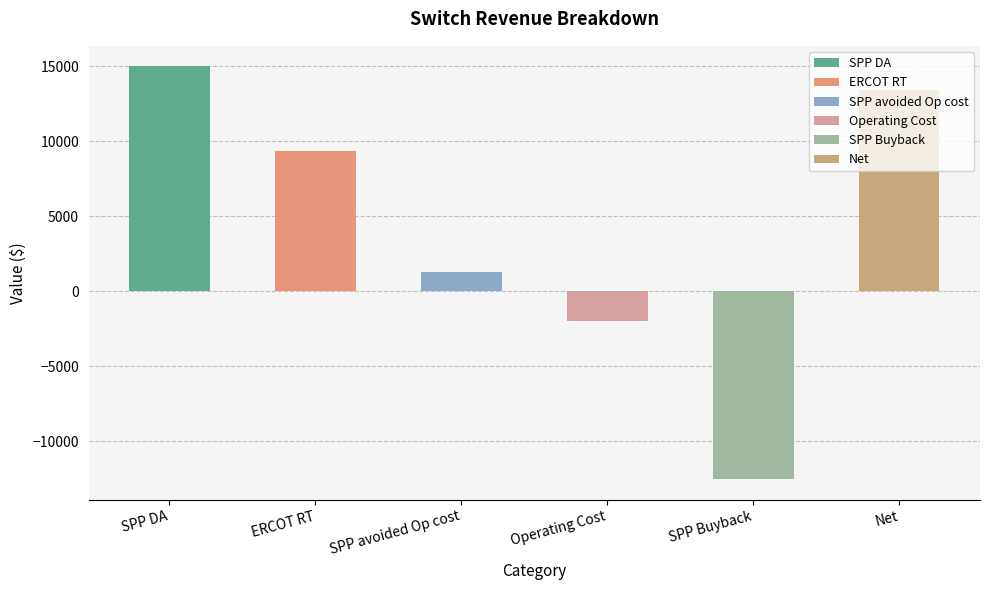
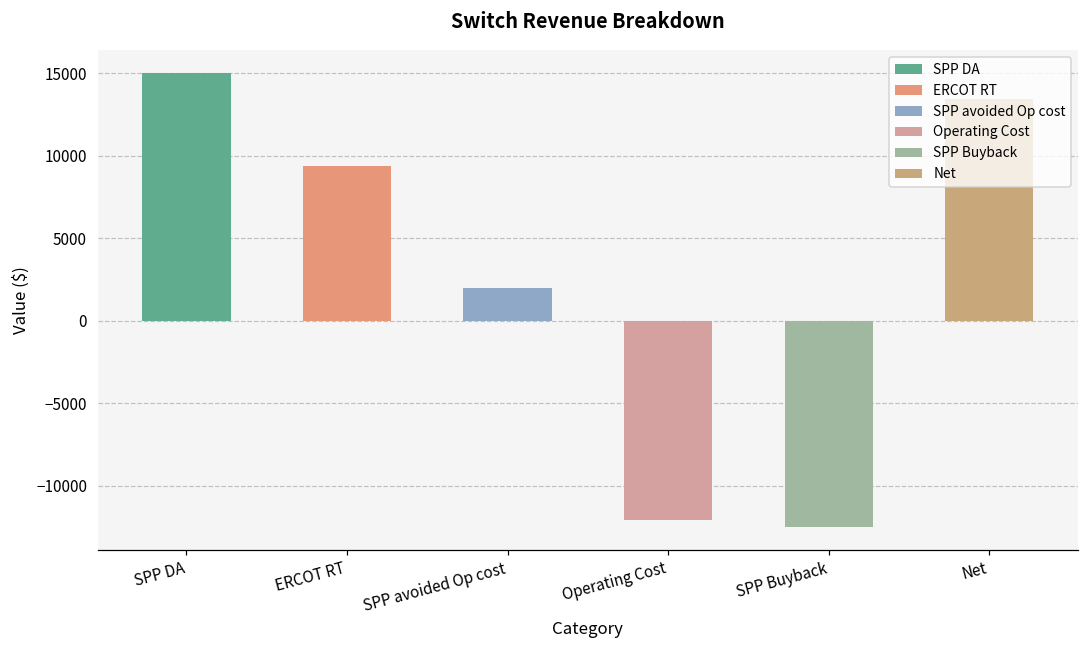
  {
    "SPP DA": 15000,
    "ERCOT RT": 9400,
-   "SPP avoided Op cost": 1300,
-   "Operating Cost": -2000,
+   "SPP avoided Op cost": 2000,
+   "Operating Cost": -12100,
    "SPP Buyback": -12500
  }
